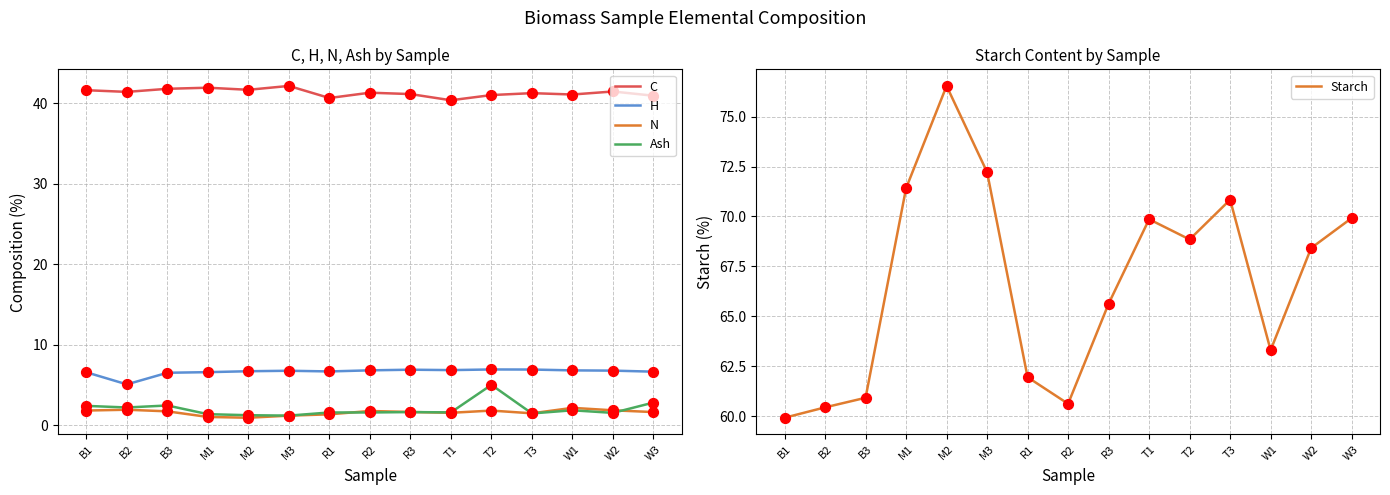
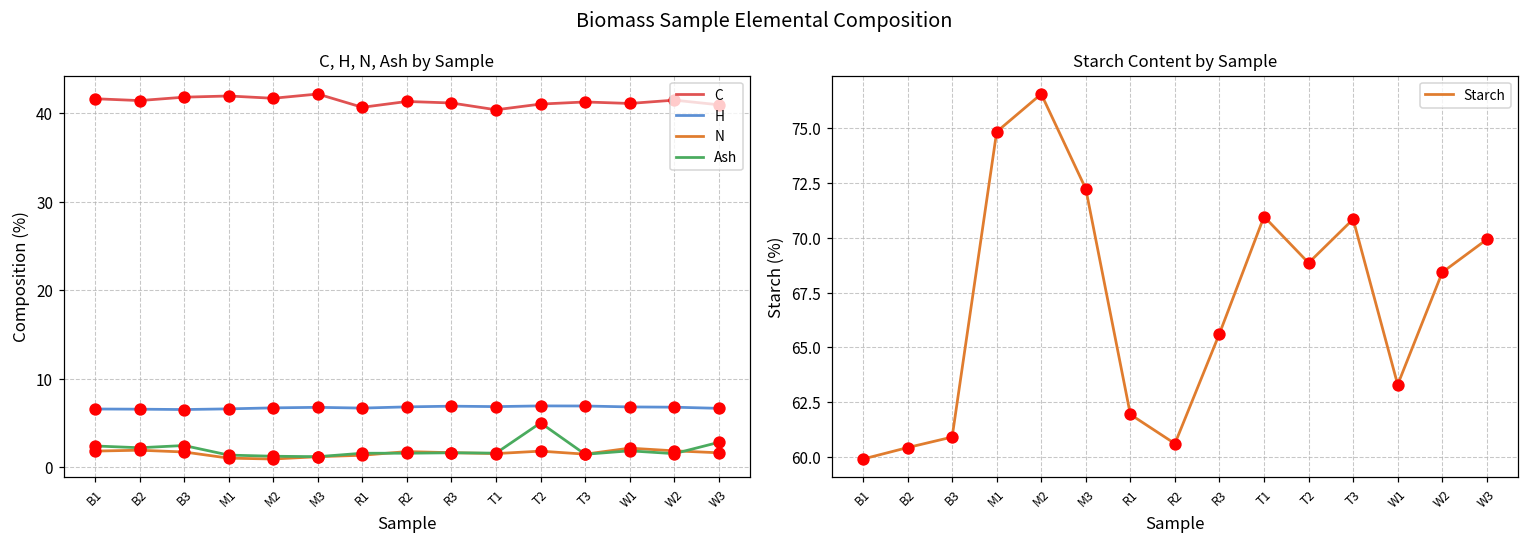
  {
    "C, H, N, Ash by Sample": {
      "H": {
        "B1": 7,
-       "B2": 5,
+       "B2": 7,
        "B3": 7,
        "M1": 7,
        "M2": 7,
        "M3": 7,
        "R1": 7,
        "R2": 7,
        "R3": 7,
        "T1": 7,
        "T2": 7,
        "T3": 7,
        "W1": 7,
        "W2": 7,
        "W3": 7
      },
      "Ash": {
        "B1": 2,
        "B3": 2,
        "M1": 1,
        "T2": 5,
        "W2": 2,
        "W3": 3
      }
    },
    "Starch Content by Sample": {
      "B1": 59.9,
      "B2": 60.4,
      "B3": 60.9,
-     "M1": 71.4,
+     "M1": 74.8,
      "M2": 76.5,
      "M3": 72.2,
      "R1": 62.0,
      "R2": 60.6,
      "R3": 65.6,
-     "T1": 69.9,
+     "T1": 71.0,
      "T2": 68.8,
      "T3": 70.8,
      "W1": 63.3,
      "W2": 68.4,
      "W3": 69.9
    }
  }
